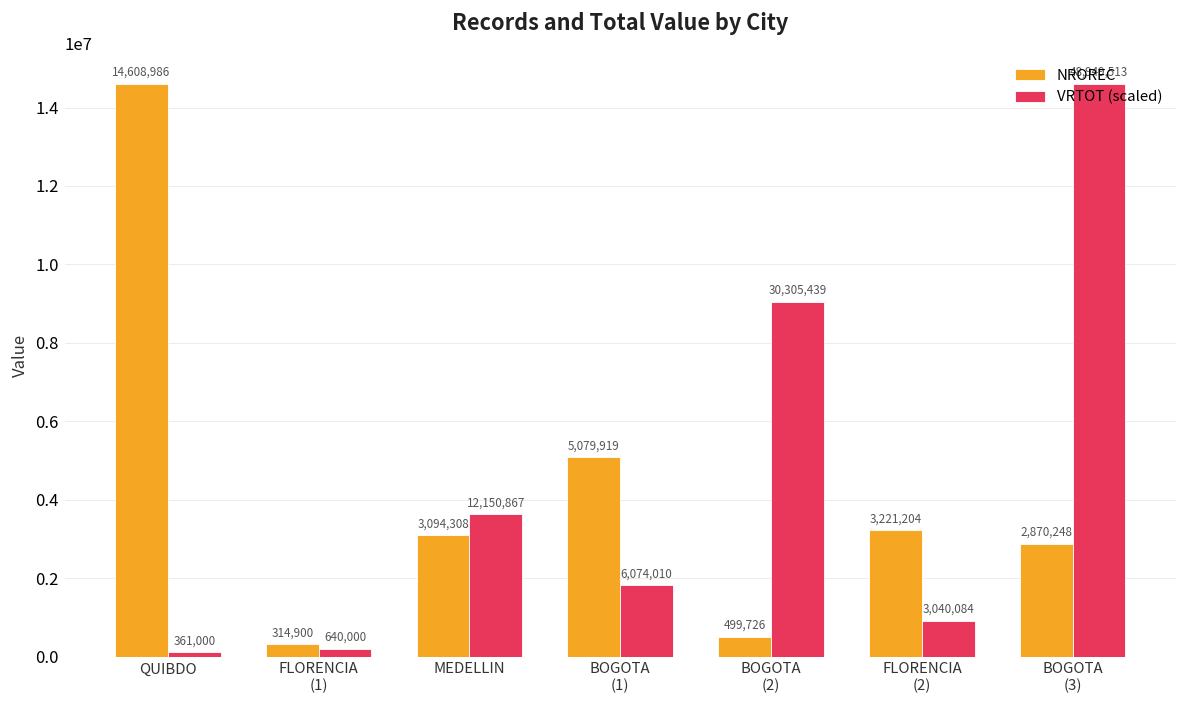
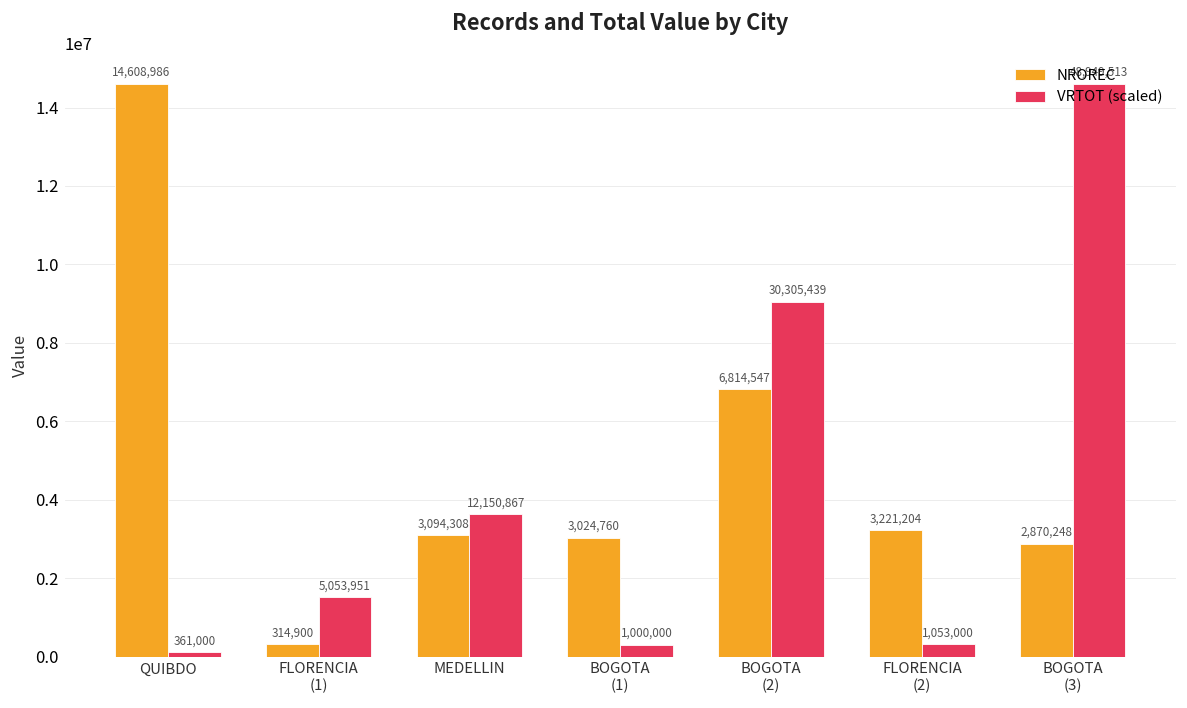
  {
    "NROREC": {
      "QUIBDO": "14,608,986",
      "FLORENCIA (1)": "314,900",
      "MEDELLIN": "3,094,308",
-     "BOGOTA (1)": "5,079,919",
-     "BOGOTA (2)": "499,726",
+     "BOGOTA (1)": "3,024,760",
+     "BOGOTA (2)": "6,814,547",
      "FLORENCIA (2)": "3,221,204",
      "BOGOTA (3)": "2,870,248"
    },
    "VRTOT (scaled)": {
-     "FLORENCIA (1)": "640,000",
-     "BOGOTA (1)": "6,074,010",
-     "FLORENCIA (2)": "3,040,084"
+     "FLORENCIA (1)": "5,053,951",
+     "BOGOTA (1)": "1,000,000",
+     "FLORENCIA (2)": "1,053,000"
    }
  }
